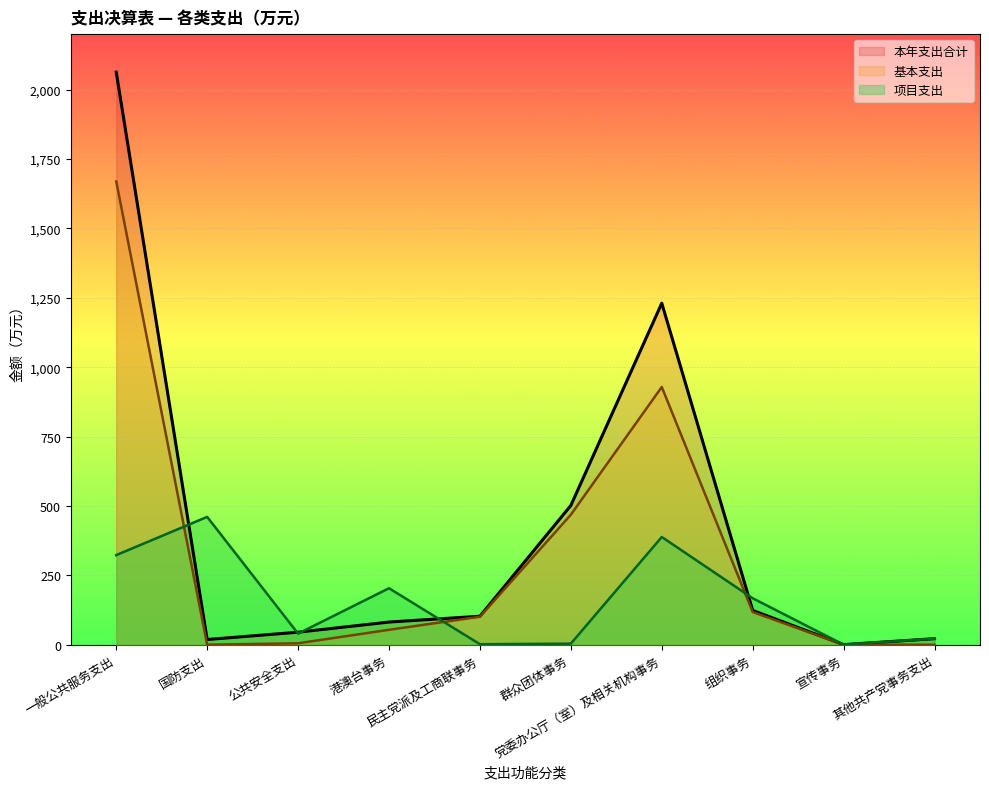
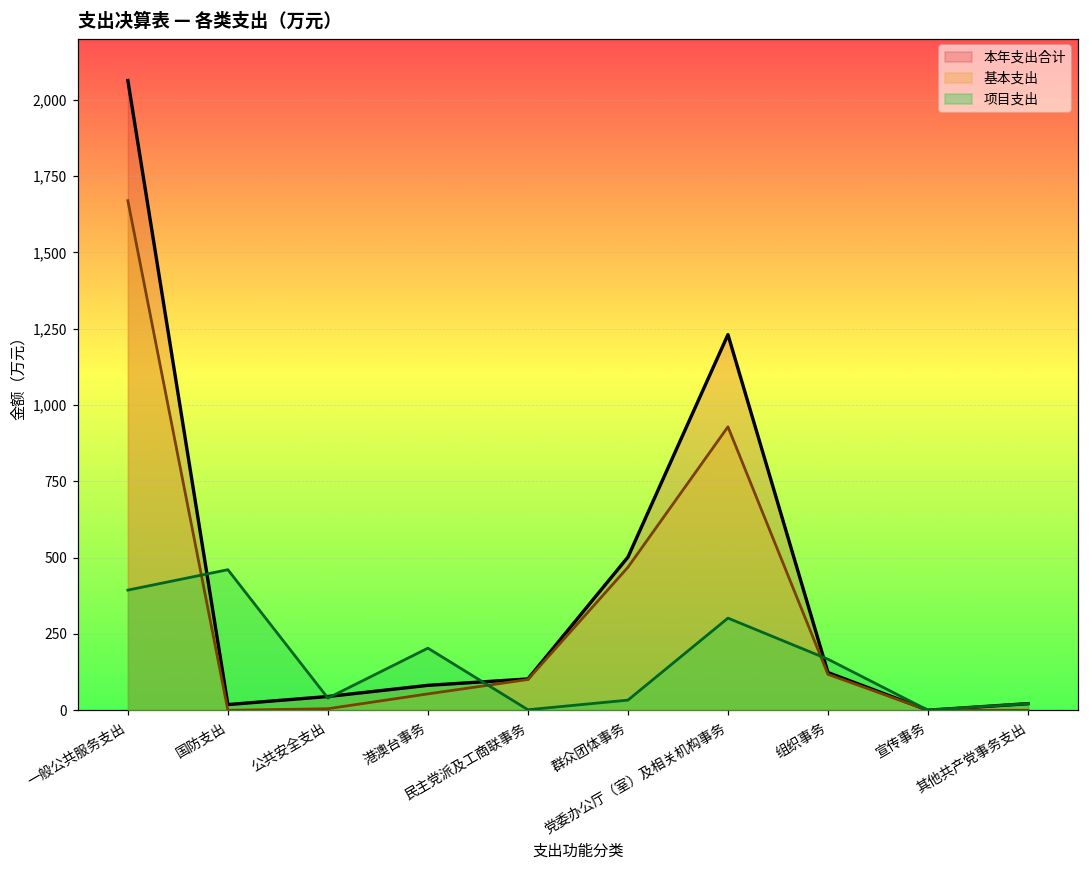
  {
    "项目支出": {
-     "一般公共服务支出": 320,
+     "一般公共服务支出": 390,
      "国防支出": 460,
      "港澳台事务": 200,
      "民主党派及工商联事务": 0,
-     "群众团体事务": 0,
-     "党委办公厅（室）及相关机构事务": 390,
+     "群众团体事务": 30,
+     "党委办公厅（室）及相关机构事务": 300,
      "组织事务": 170
    }
  }
